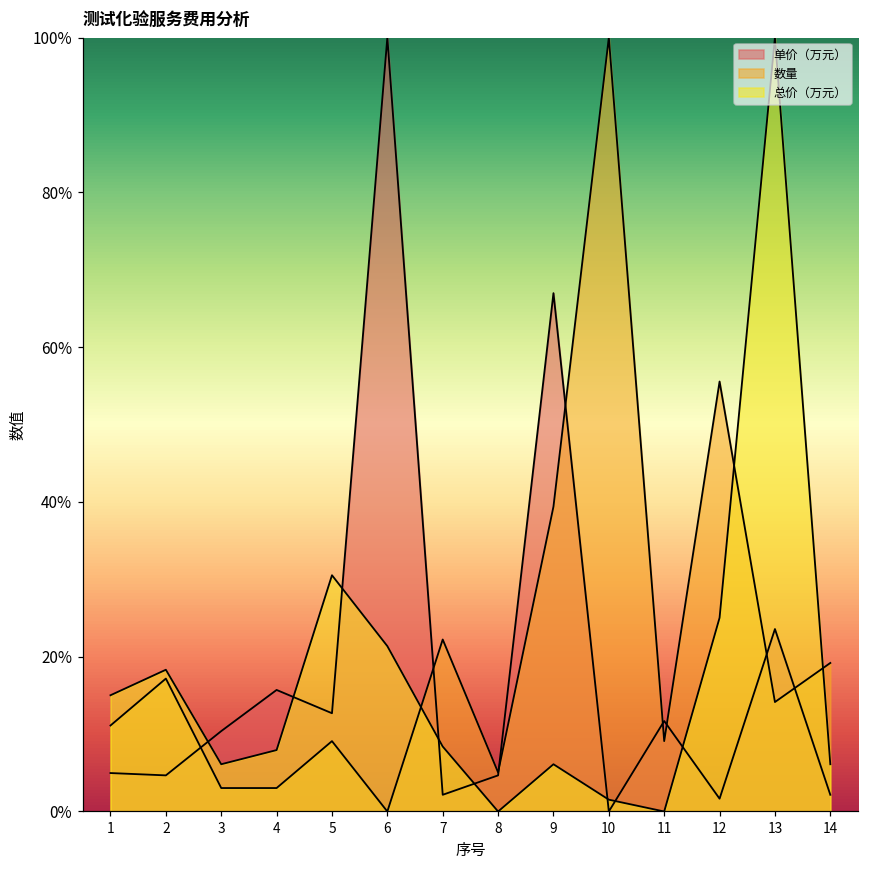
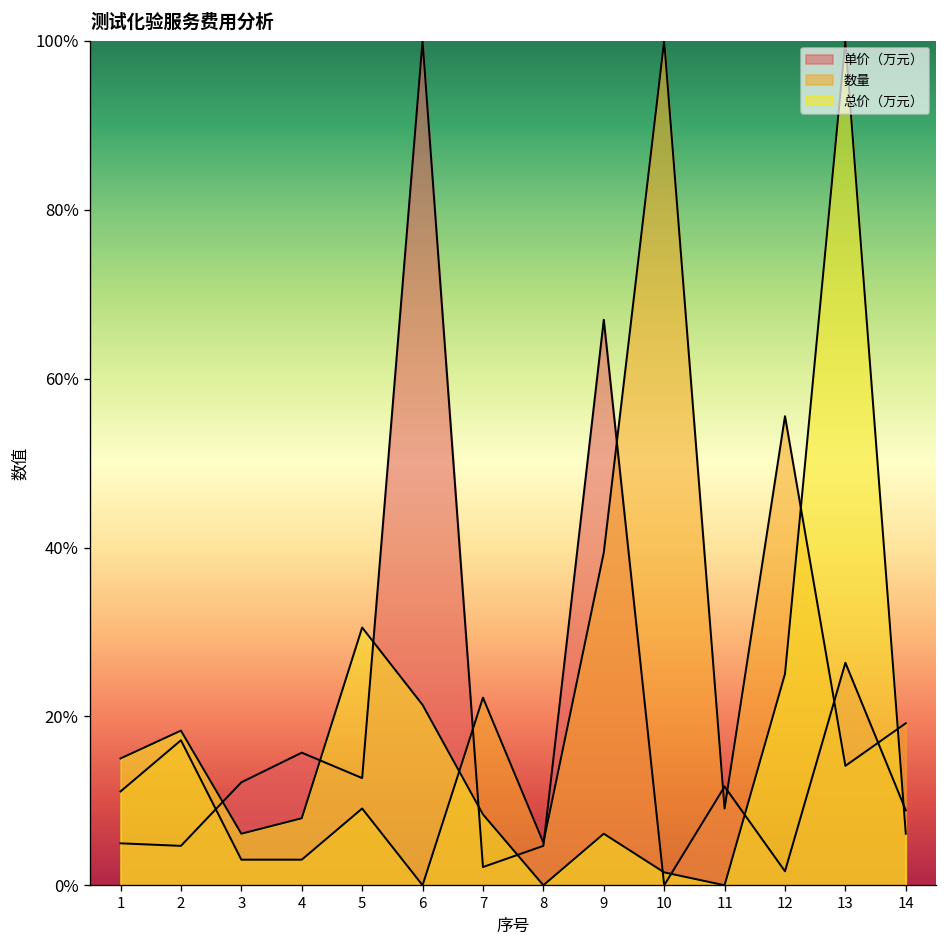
  {
    "单价（万元）": {
      "1": "5%",
      "2": "5%",
-     "3": "10%",
+     "3": "12%",
      "4": "16%",
      "5": "13%",
      "6": "100%",
      "7": "2%",
      "8": "5%",
      "9": "67%",
      "10": "0%",
      "11": "12%",
      "12": "2%",
-     "13": "24%",
-     "14": "2%"
+     "13": "26%",
+     "14": "9%"
    }
  }
